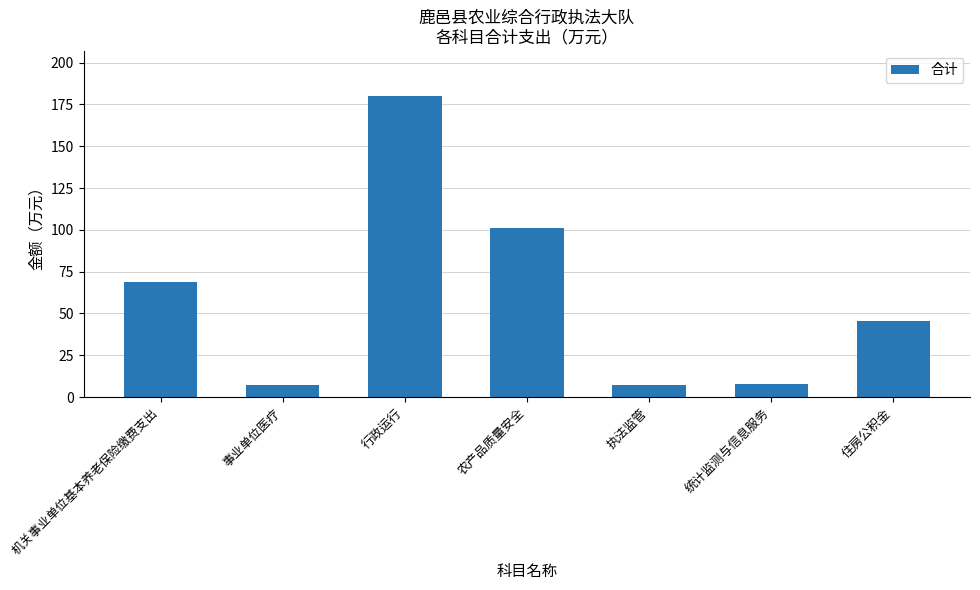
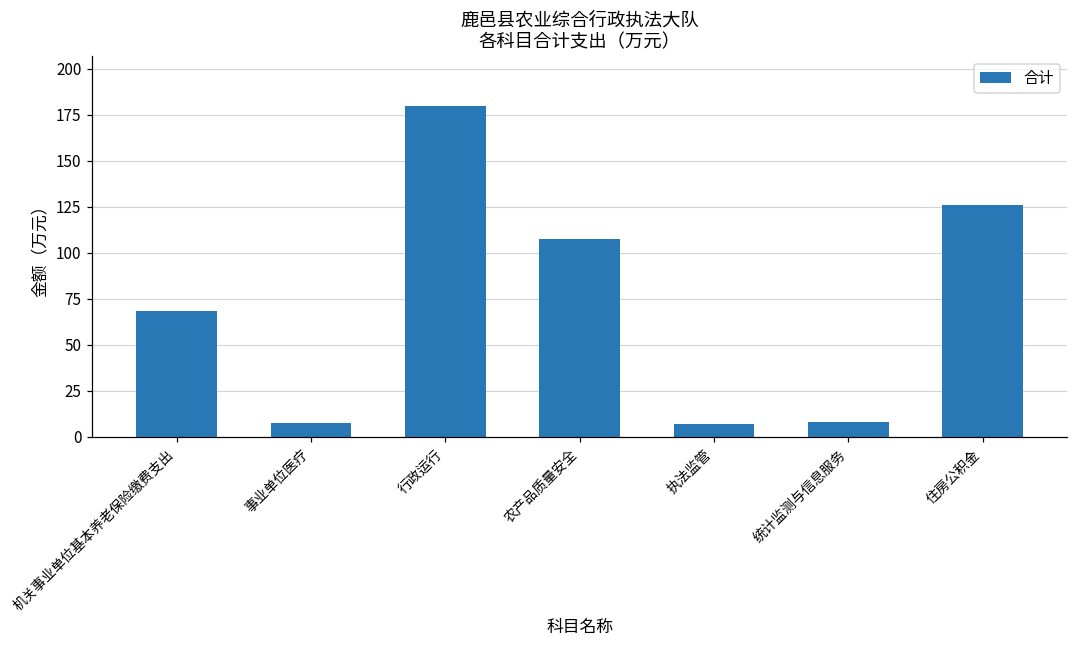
  {
    "机关事业单位基本养老保险缴费支出": 69,
    "事业单位医疗": 7,
    "行政运行": 180,
-   "农产品质量安全": 101,
+   "农产品质量安全": 107,
    "执法监管": 7,
    "统计监测与信息服务": 8,
-   "住房公积金": 46
+   "住房公积金": 126
  }
